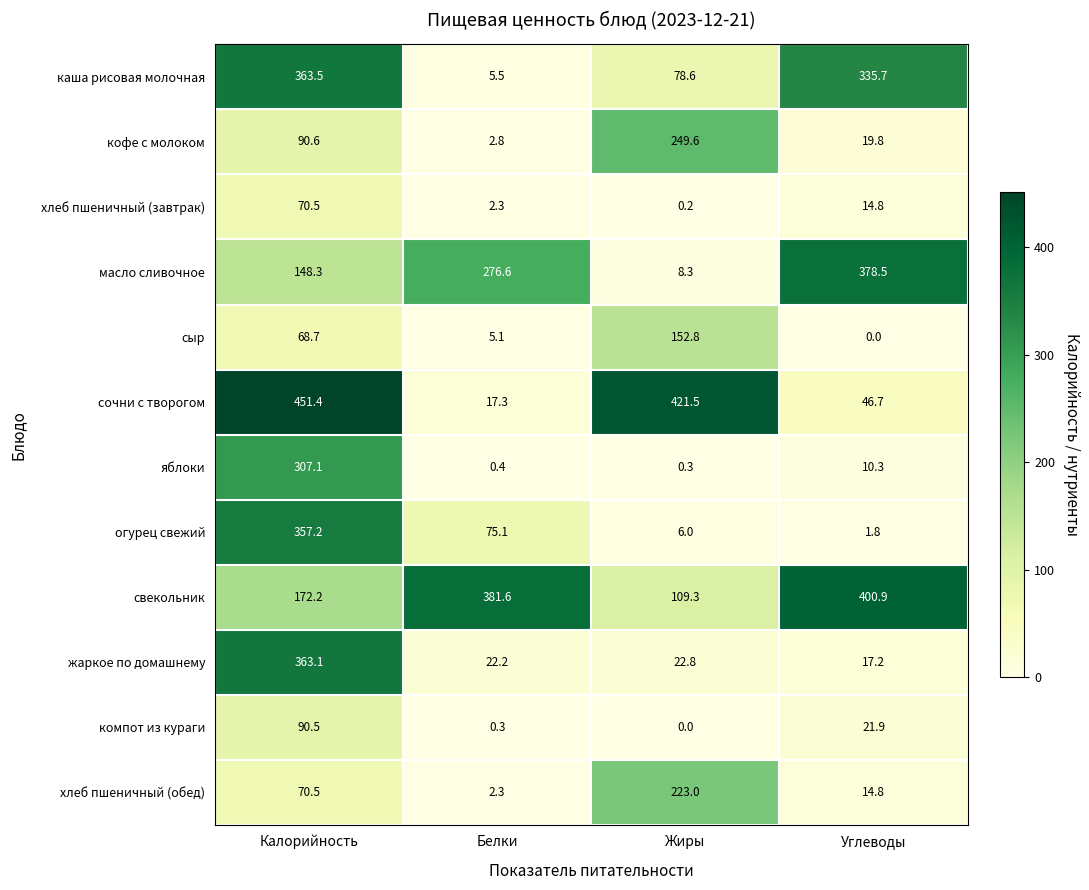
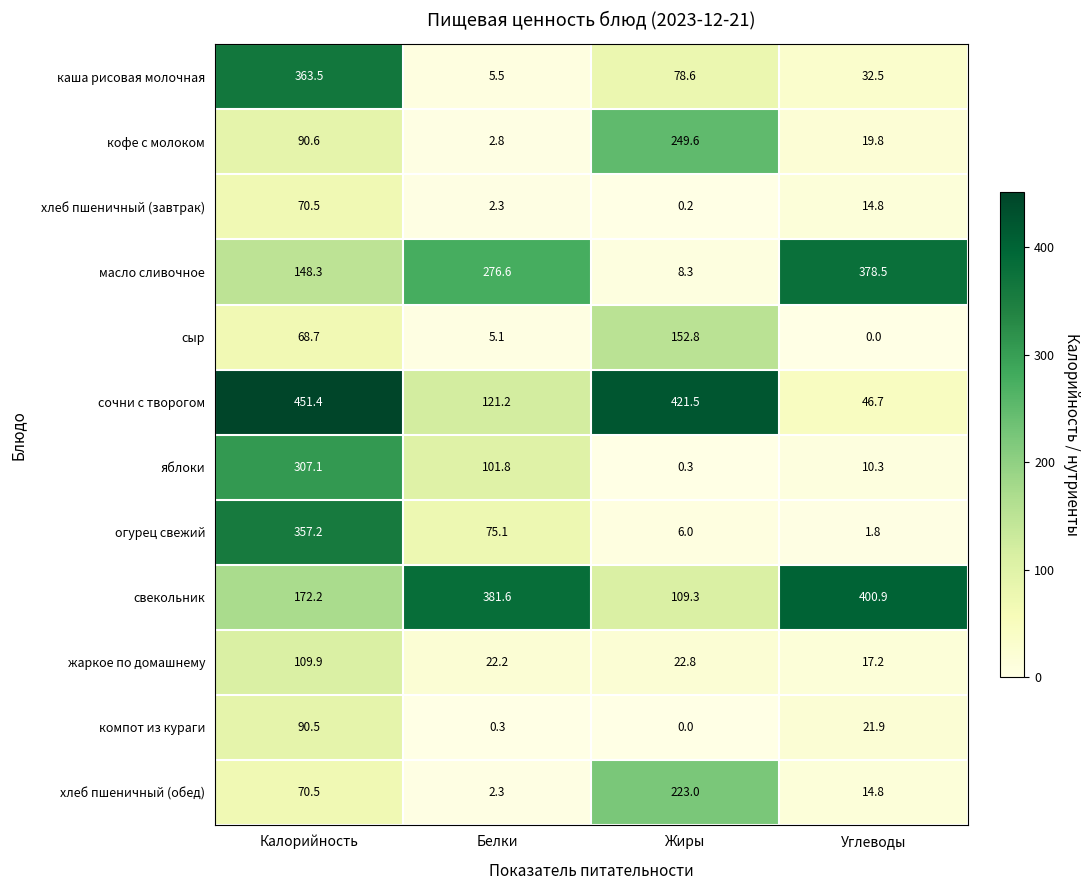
  {
    "каша рисовая молочная": {
      "Калорийность": 363.5,
      "Белки": 5.5,
      "Жиры": 78.6,
-     "Углеводы": 335.7
+     "Углеводы": 32.5
    },
    "кофе с молоком": {
      "Калорийность": 90.6,
      "Белки": 2.8,
      "Жиры": 249.6,
      "Углеводы": 19.8
    },
    "хлеб пшеничный (завтрак)": {
      "Калорийность": 70.5,
      "Белки": 2.3,
      "Жиры": 0.2,
      "Углеводы": 14.8
    },
    "масло сливочное": {
      "Калорийность": 148.3,
      "Белки": 276.6,
      "Жиры": 8.3,
      "Углеводы": 378.5
    },
    "сыр": {
      "Калорийность": 68.7,
      "Белки": 5.1,
      "Жиры": 152.8,
      "Углеводы": 0.0
    },
    "сочни с творогом": {
      "Калорийность": 451.4,
-     "Белки": 17.3,
+     "Белки": 121.2,
      "Жиры": 421.5,
      "Углеводы": 46.7
    },
    "яблоки": {
      "Калорийность": 307.1,
-     "Белки": 0.4,
+     "Белки": 101.8,
      "Жиры": 0.3,
      "Углеводы": 10.3
    },
    "огурец свежий": {
      "Калорийность": 357.2,
      "Белки": 75.1,
      "Жиры": 6.0,
      "Углеводы": 1.8
    },
    "свекольник": {
      "Калорийность": 172.2,
      "Белки": 381.6,
      "Жиры": 109.3,
      "Углеводы": 400.9
    },
    "жаркое по домашнему": {
-     "Калорийность": 363.1,
+     "Калорийность": 109.9,
      "Белки": 22.2,
      "Жиры": 22.8,
      "Углеводы": 17.2
    },
    "компот из кураги": {
      "Калорийность": 90.5,
      "Белки": 0.3,
      "Жиры": 0.0,
      "Углеводы": 21.9
    },
    "хлеб пшеничный (обед)": {
      "Калорийность": 70.5,
      "Белки": 2.3,
      "Жиры": 223.0,
      "Углеводы": 14.8
    }
  }
